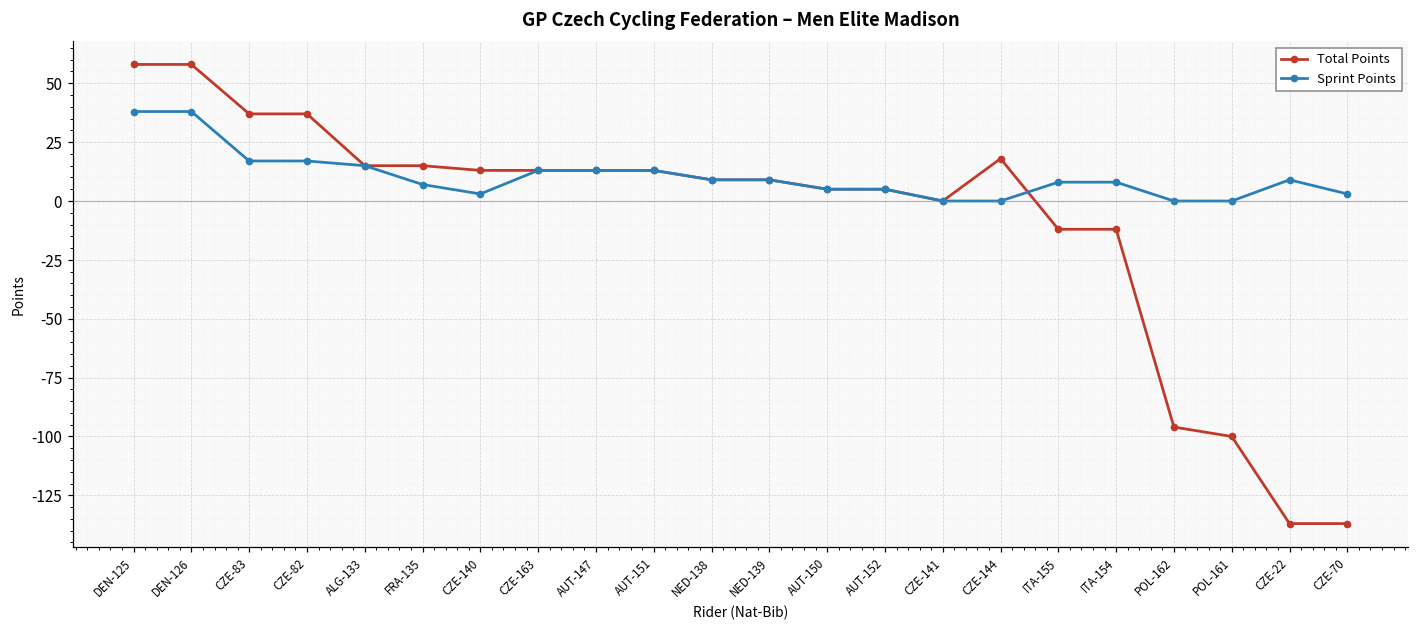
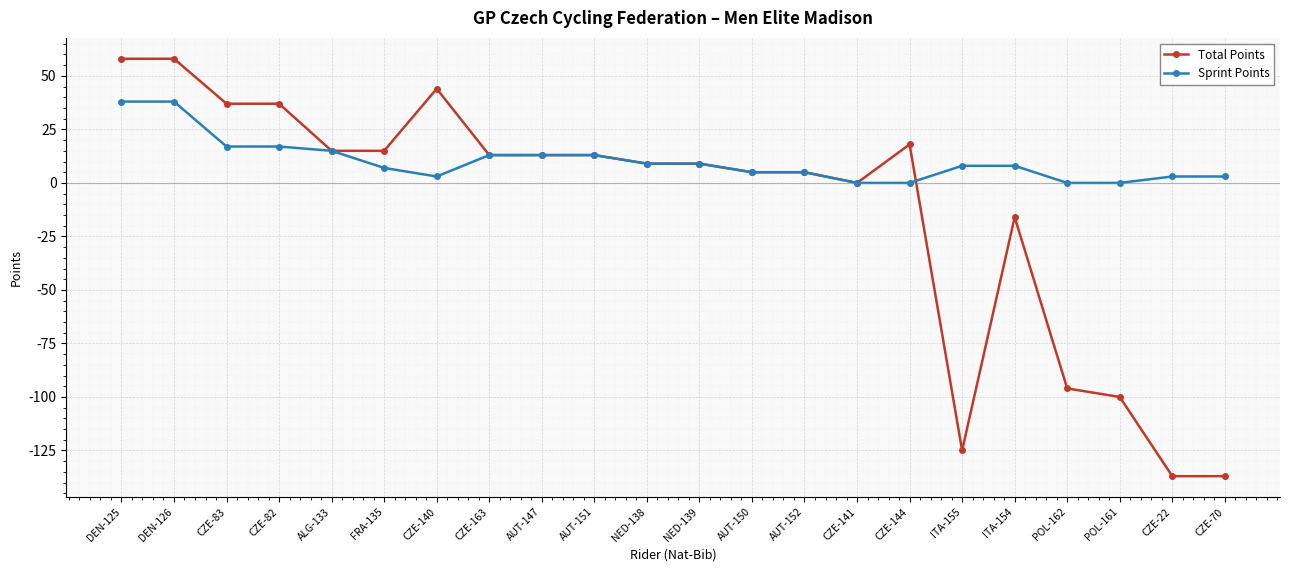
  {
    "Total Points": {
      "DEN-125": 58,
      "DEN-126": 58,
      "CZE-83": 37,
      "CZE-82": 37,
      "FRA-135": 15,
-     "CZE-140": 13,
+     "CZE-140": 44,
      "CZE-144": 18,
-     "ITA-155": -12,
-     "ITA-154": -12,
+     "ITA-155": -125,
+     "ITA-154": -16,
      "POL-162": -96,
      "POL-161": -100,
      "CZE-22": -137,
      "CZE-70": -137
    },
    "Sprint Points": {
      "DEN-125": 38,
      "DEN-126": 38,
      "CZE-83": 17,
      "CZE-82": 17,
      "FRA-135": 7,
      "CZE-140": 3,
      "CZE-144": 0,
      "ITA-155": 8,
      "ITA-154": 8,
      "POL-162": 0,
      "POL-161": 0,
-     "CZE-22": 9,
+     "CZE-22": 3,
      "CZE-70": 3
    }
  }
